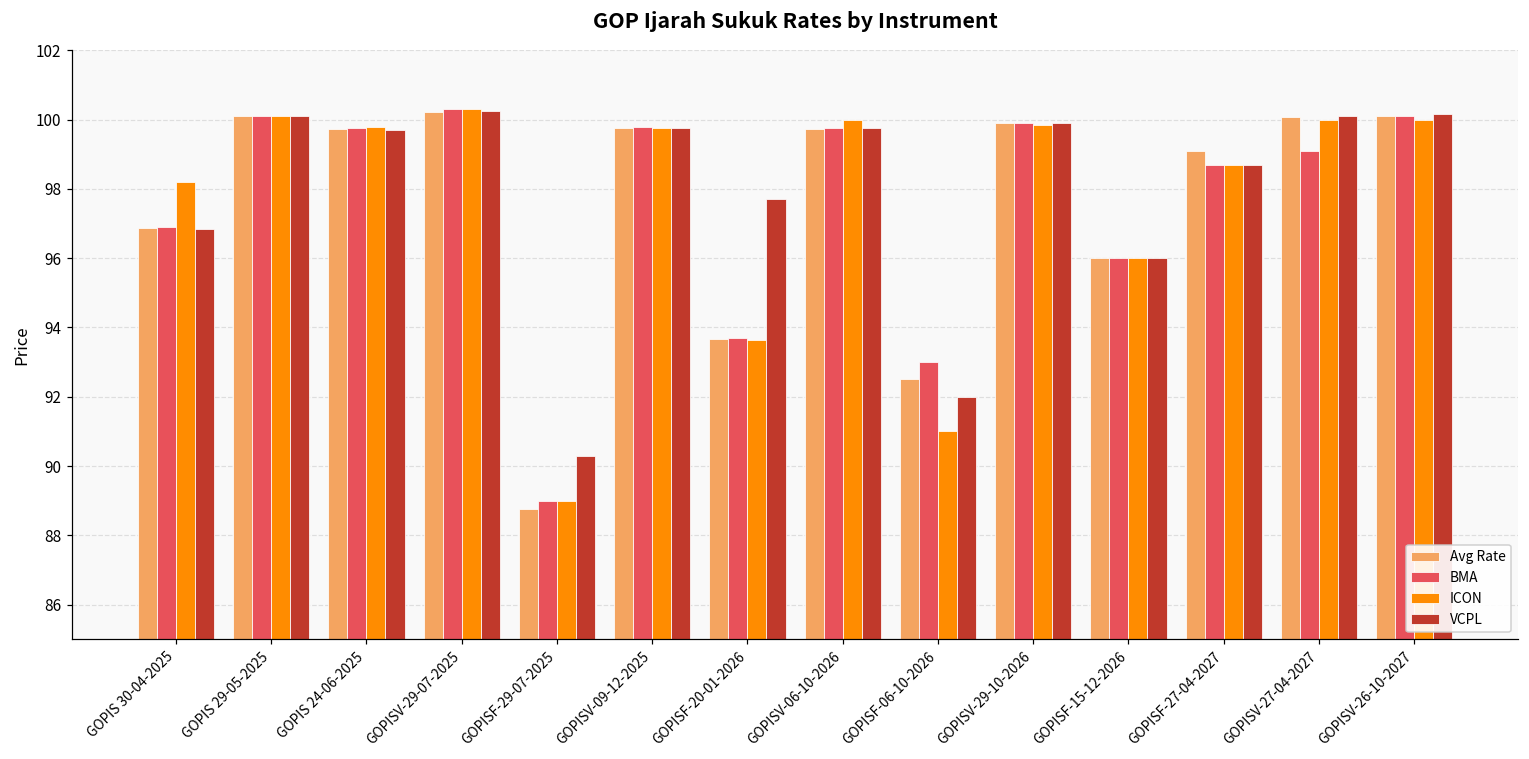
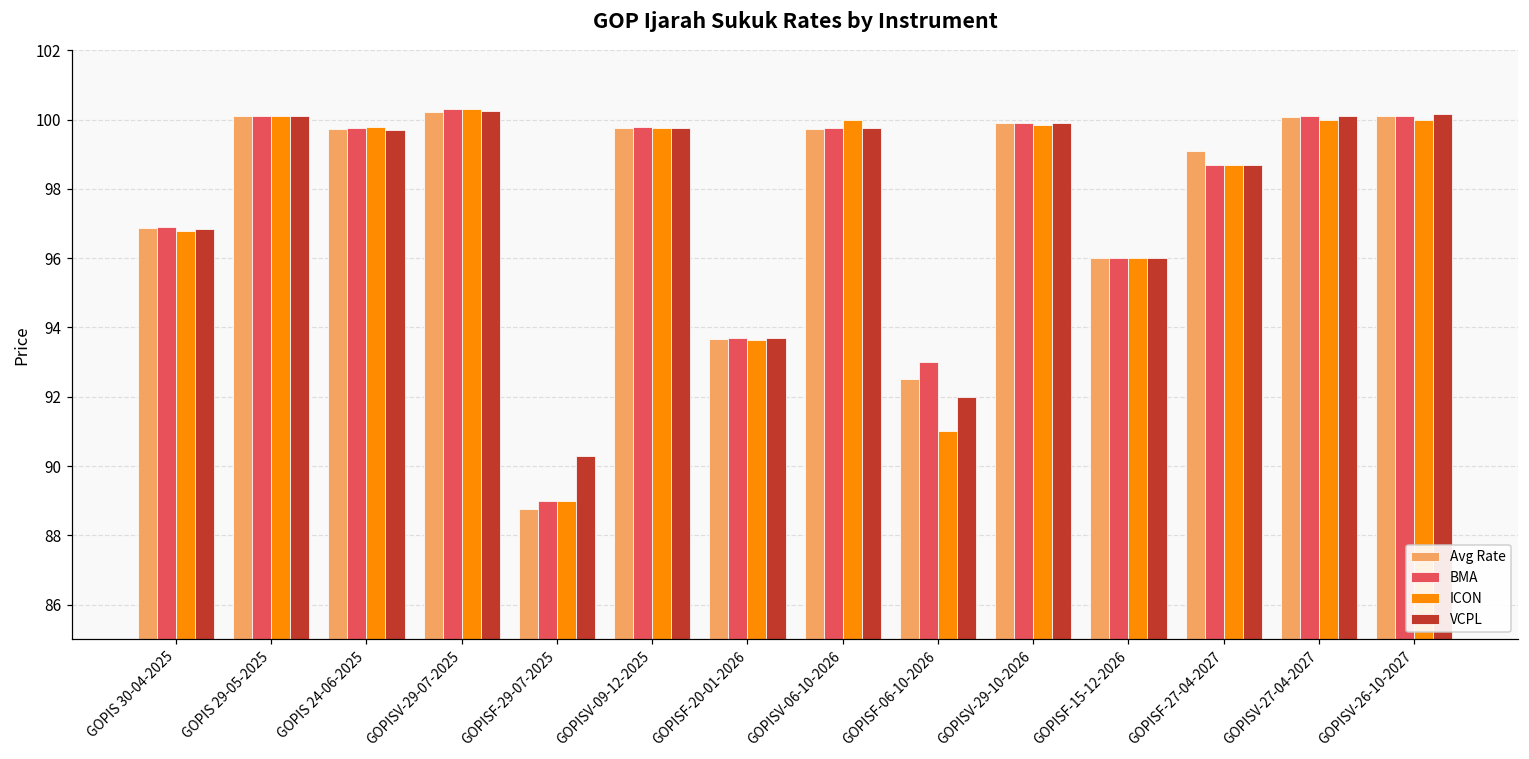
  {
    "Avg Rate": {
      "GOPIS 30-04-2025": 96.9,
      "GOPIS 29-05-2025": 100.1,
      "GOPIS 24-06-2025": 99.7,
      "GOPISV-29-07-2025": 100.2,
      "GOPISF-29-07-2025": 88.8,
      "GOPISV-09-12-2025": 99.8,
      "GOPISF-20-01-2026": 93.7,
      "GOPISV-06-10-2026": 99.7,
      "GOPISF-06-10-2026": 92.5,
      "GOPISV-29-10-2026": 99.9,
      "GOPISF-15-12-2026": 96.0,
      "GOPISF-27-04-2027": 99.1,
      "GOPISV-27-04-2027": 100.1,
      "GOPISV-26-10-2027": 100.1
    },
    "BMA": {
      "GOPIS 30-04-2025": 96.9,
      "GOPIS 29-05-2025": 100.1,
      "GOPIS 24-06-2025": 99.8,
      "GOPISV-29-07-2025": 100.3,
      "GOPISF-29-07-2025": 89.0,
      "GOPISV-09-12-2025": 99.8,
      "GOPISF-20-01-2026": 93.7,
      "GOPISV-06-10-2026": 99.8,
      "GOPISF-06-10-2026": 93.0,
      "GOPISV-29-10-2026": 99.9,
      "GOPISF-15-12-2026": 96.0,
      "GOPISF-27-04-2027": 98.7,
-     "GOPISV-27-04-2027": 99.1,
+     "GOPISV-27-04-2027": 100.1,
      "GOPISV-26-10-2027": 100.1
    },
    "ICON": {
-     "GOPIS 30-04-2025": 98.2,
+     "GOPIS 30-04-2025": 96.8,
      "GOPIS 29-05-2025": 100.1,
      "GOPIS 24-06-2025": 99.8,
      "GOPISV-29-07-2025": 100.3,
      "GOPISF-29-07-2025": 89.0,
      "GOPISV-09-12-2025": 99.8,
      "GOPISF-20-01-2026": 93.7,
      "GOPISV-06-10-2026": 100.0,
      "GOPISF-06-10-2026": 91.0,
      "GOPISV-29-10-2026": 99.9,
      "GOPISF-15-12-2026": 96.0,
      "GOPISF-27-04-2027": 98.7,
      "GOPISV-27-04-2027": 100.0,
      "GOPISV-26-10-2027": 100.0
    },
    "VCPL": {
      "GOPIS 30-04-2025": 96.9,
      "GOPIS 29-05-2025": 100.1,
      "GOPIS 24-06-2025": 99.7,
      "GOPISV-29-07-2025": 100.3,
      "GOPISF-29-07-2025": 90.3,
      "GOPISV-09-12-2025": 99.8,
-     "GOPISF-20-01-2026": 97.7,
+     "GOPISF-20-01-2026": 93.7,
      "GOPISV-06-10-2026": 99.8,
      "GOPISF-06-10-2026": 92.0,
      "GOPISV-29-10-2026": 99.9,
      "GOPISF-15-12-2026": 96.0,
      "GOPISF-27-04-2027": 98.7,
      "GOPISV-27-04-2027": 100.1,
      "GOPISV-26-10-2027": 100.2
    }
  }
